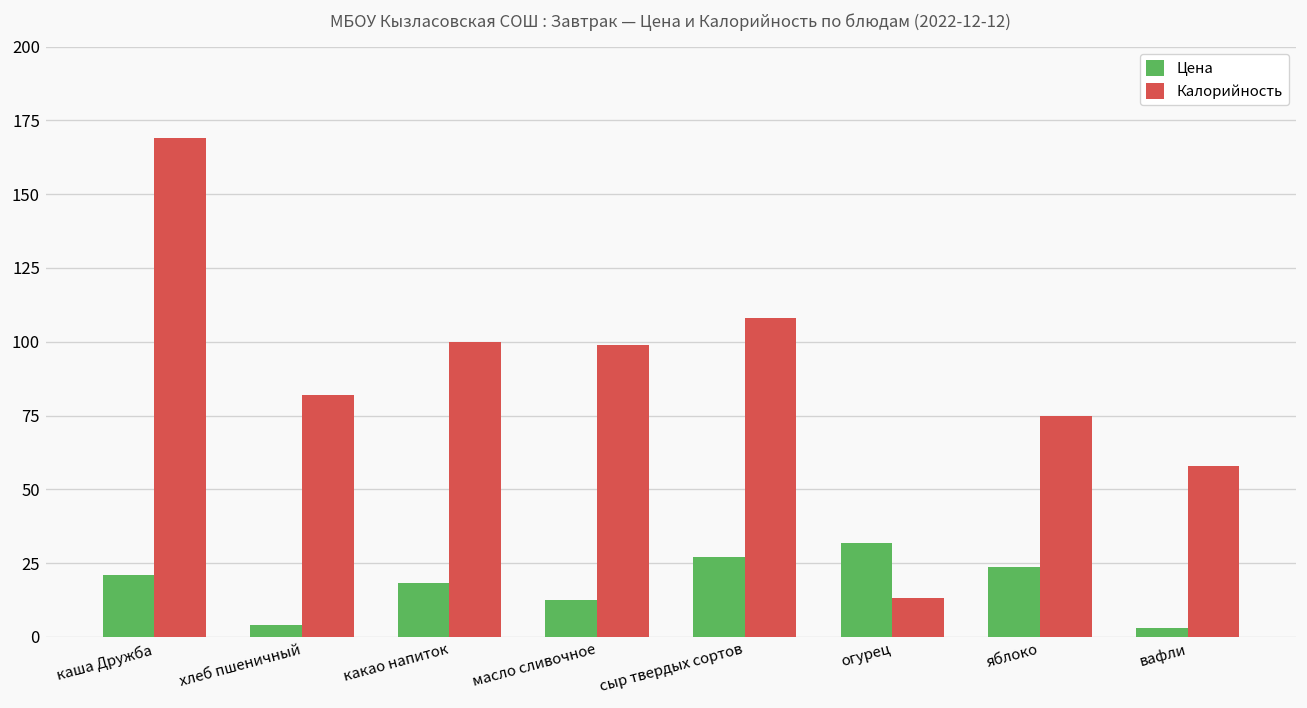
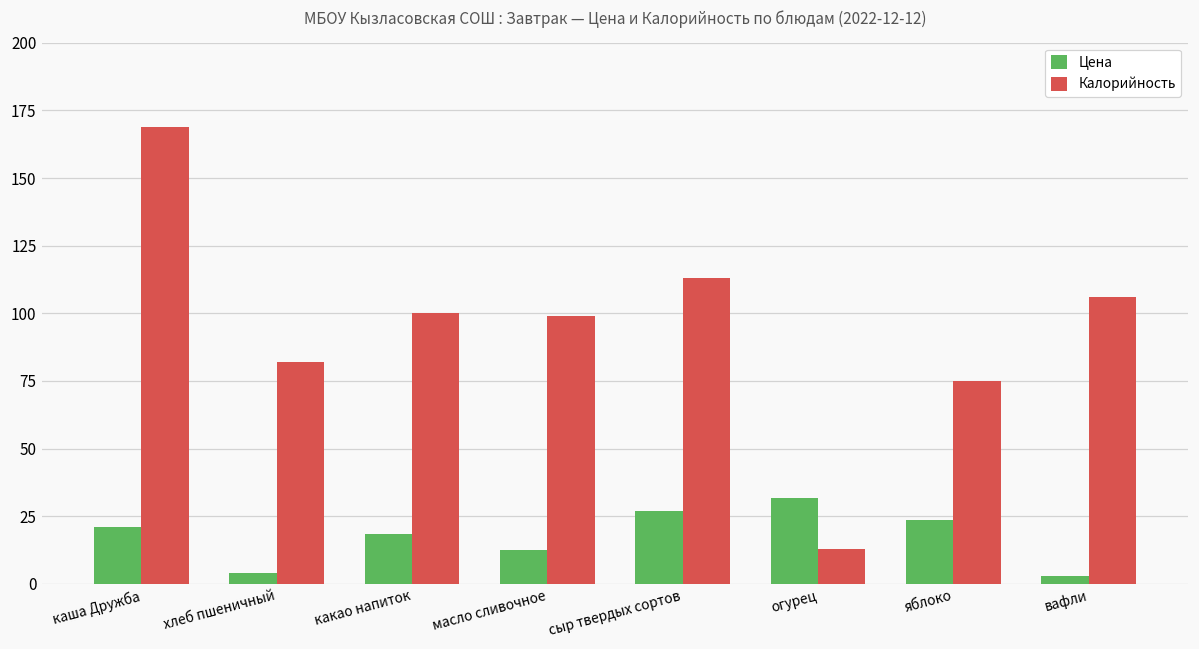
  {
    "Цена": {
      "каша Дружба": 21,
      "хлеб пшеничный": 4,
      "какао напиток": 18,
      "масло сливочное": 13,
      "сыр твердых сортов": 27,
      "огурец": 32,
      "яблоко": 24,
      "вафли": 3
    },
    "Калорийность": {
      "каша Дружба": 169,
      "хлеб пшеничный": 82,
      "какао напиток": 100,
      "масло сливочное": 99,
-     "сыр твердых сортов": 108,
+     "сыр твердых сортов": 113,
      "огурец": 13,
      "яблоко": 75,
-     "вафли": 58
+     "вафли": 106
    }
  }
